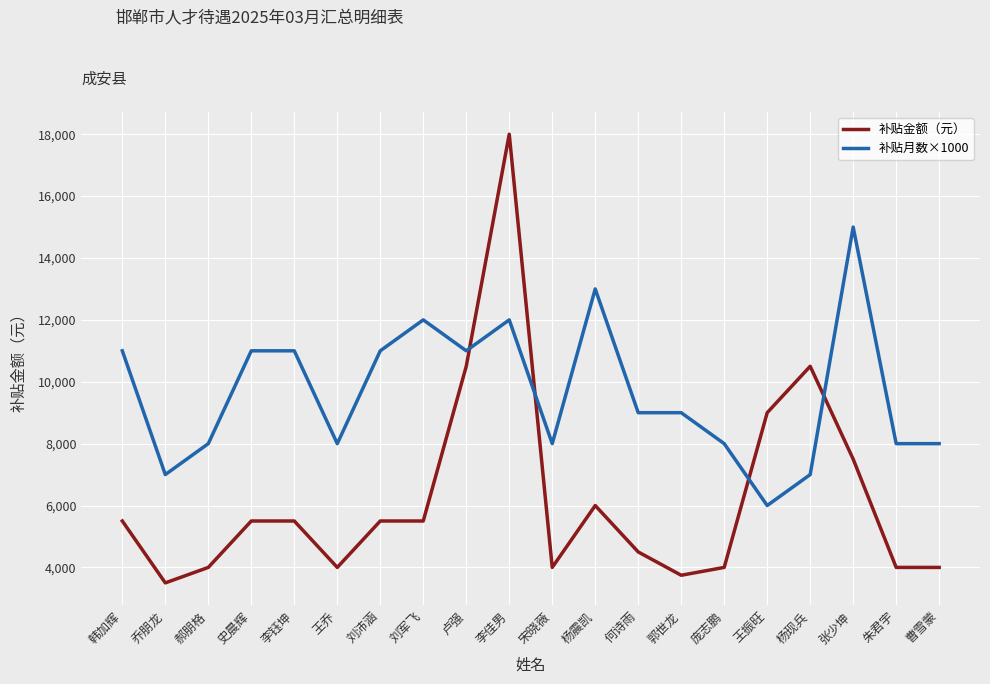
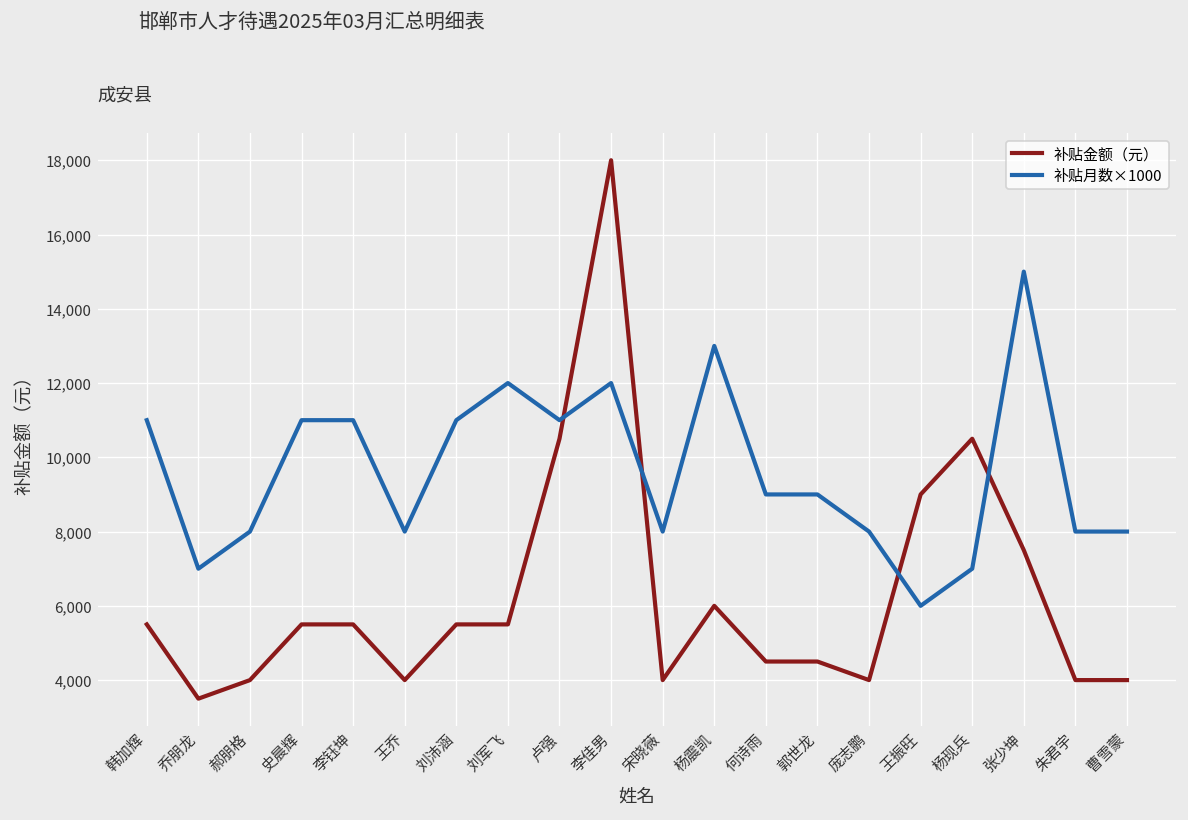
  {
    "补贴金额（元）": {
      "韩加辉": "5,500",
      "乔朋龙": "3,500",
      "郝朋格": "4,000",
      "史晨辉": "5,500",
      "李钰坤": "5,500",
      "王乔": "4,000",
      "刘沛涵": "5,500",
      "刘军飞": "5,500",
      "卢强": "10,500",
      "李佳男": "18,000",
      "宋晓薇": "4,000",
      "杨震凯": "6,000",
      "何诗雨": "4,500",
-     "郭世龙": "3,700",
+     "郭世龙": "4,500",
      "庞志鹏": "4,000",
      "王振旺": "9,000",
      "杨现兵": "10,500",
      "张少坤": "7,500",
      "朱君宇": "4,000",
      "曹雪蒙": "4,000"
    },
    "补贴月数×1000": {
      "韩加辉": "11,000",
      "乔朋龙": "7,000",
      "郝朋格": "8,000",
      "史晨辉": "11,000",
      "李钰坤": "11,000",
      "王乔": "8,000",
      "刘沛涵": "11,000",
      "刘军飞": "12,000",
      "卢强": "11,000",
      "李佳男": "12,000",
      "宋晓薇": "8,000",
      "杨震凯": "13,000",
      "何诗雨": "9,000",
      "郭世龙": "9,000",
      "庞志鹏": "8,000",
      "王振旺": "6,000",
      "杨现兵": "7,000",
      "张少坤": "15,000",
      "朱君宇": "8,000",
      "曹雪蒙": "8,000"
    }
  }
